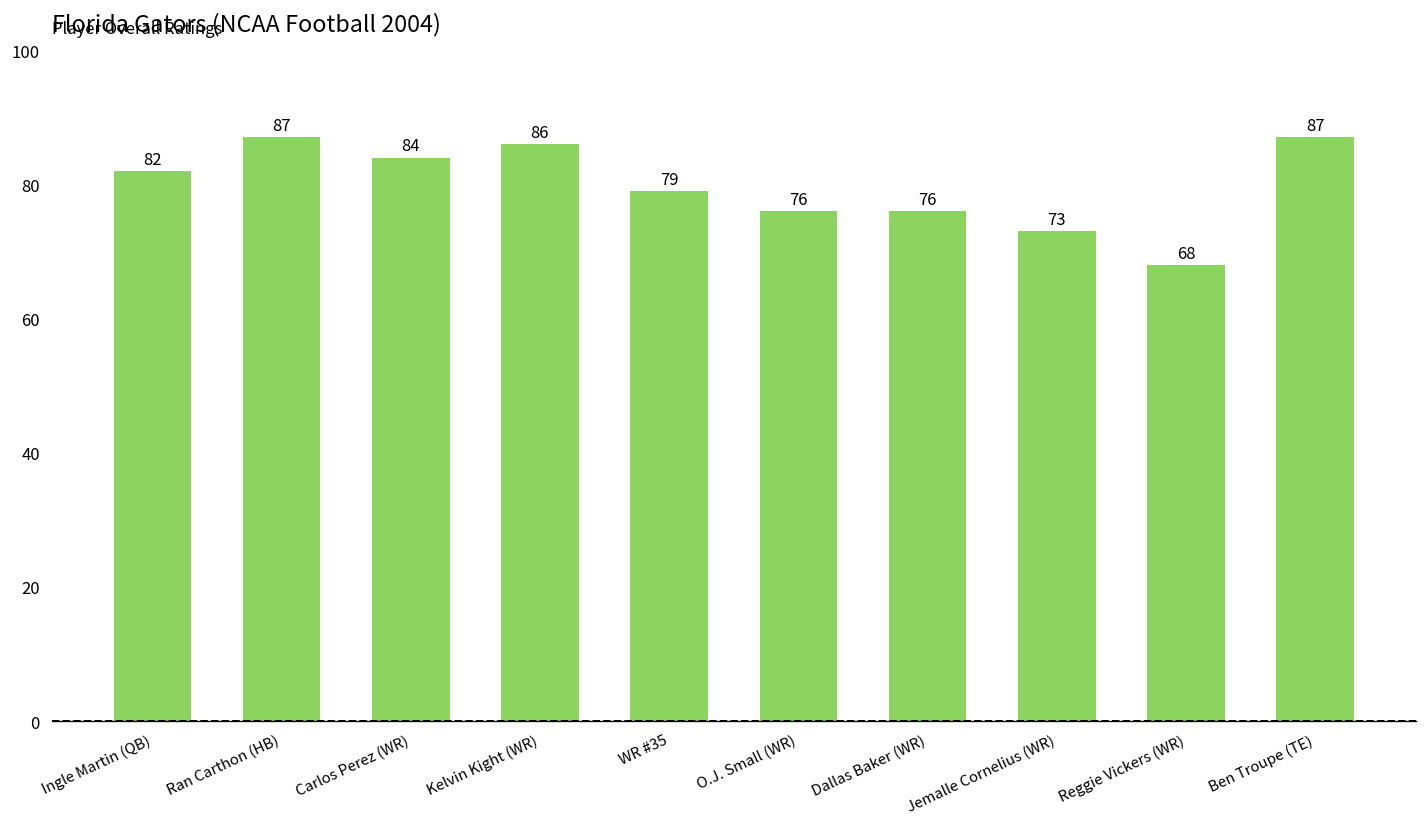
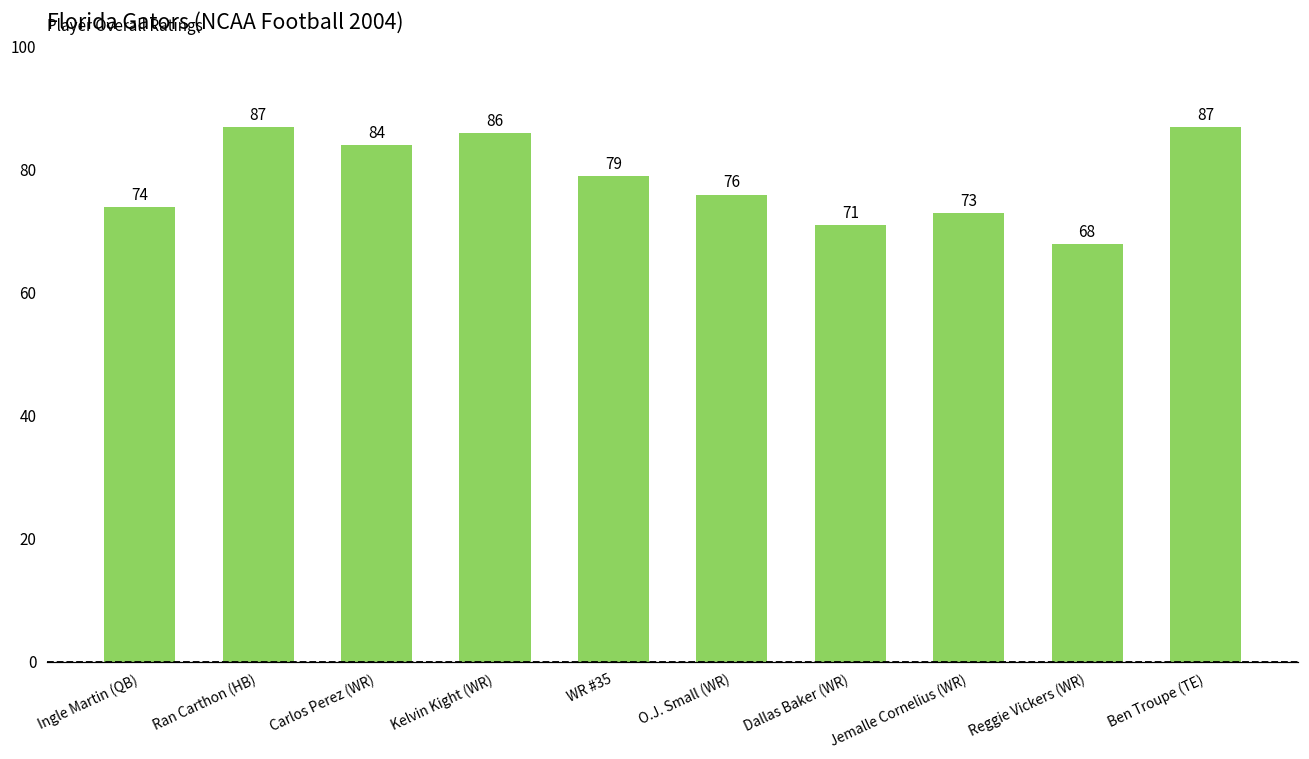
  {
-   "Ingle Martin (QB)": 82,
+   "Ingle Martin (QB)": 74,
    "Ran Carthon (HB)": 87,
    "Carlos Perez (WR)": 84,
    "Kelvin Kight (WR)": 86,
    "WR #35": 79,
    "O.J. Small (WR)": 76,
-   "Dallas Baker (WR)": 76,
+   "Dallas Baker (WR)": 71,
    "Jemalle Cornelius (WR)": 73,
    "Reggie Vickers (WR)": 68,
    "Ben Troupe (TE)": 87
  }
